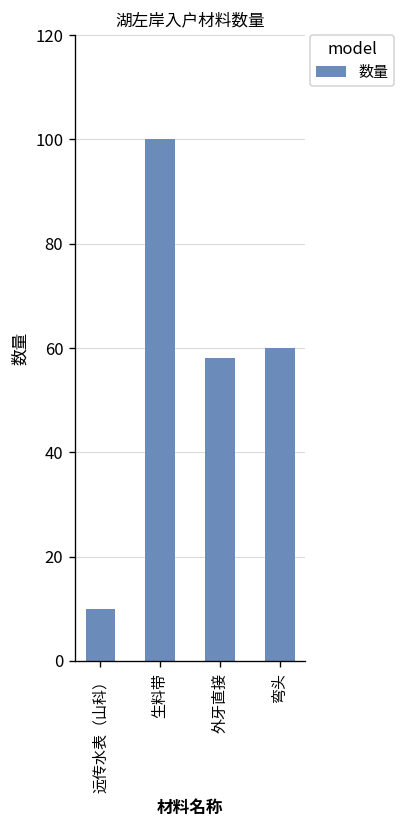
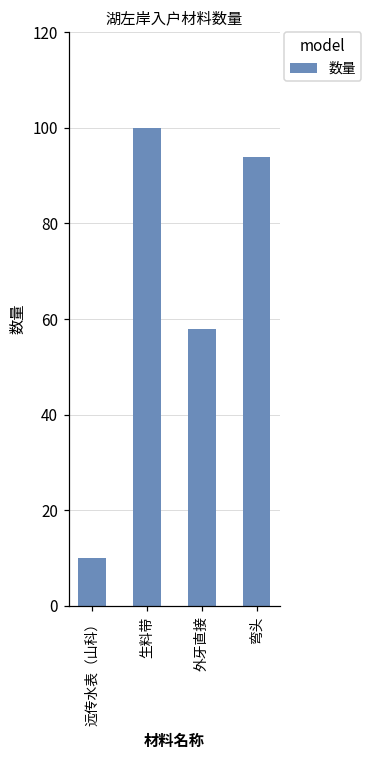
  {
    "远传水表（山科）": 10,
    "生料带": 100,
    "外牙直接": 58,
-   "弯头": 60
+   "弯头": 94
  }
